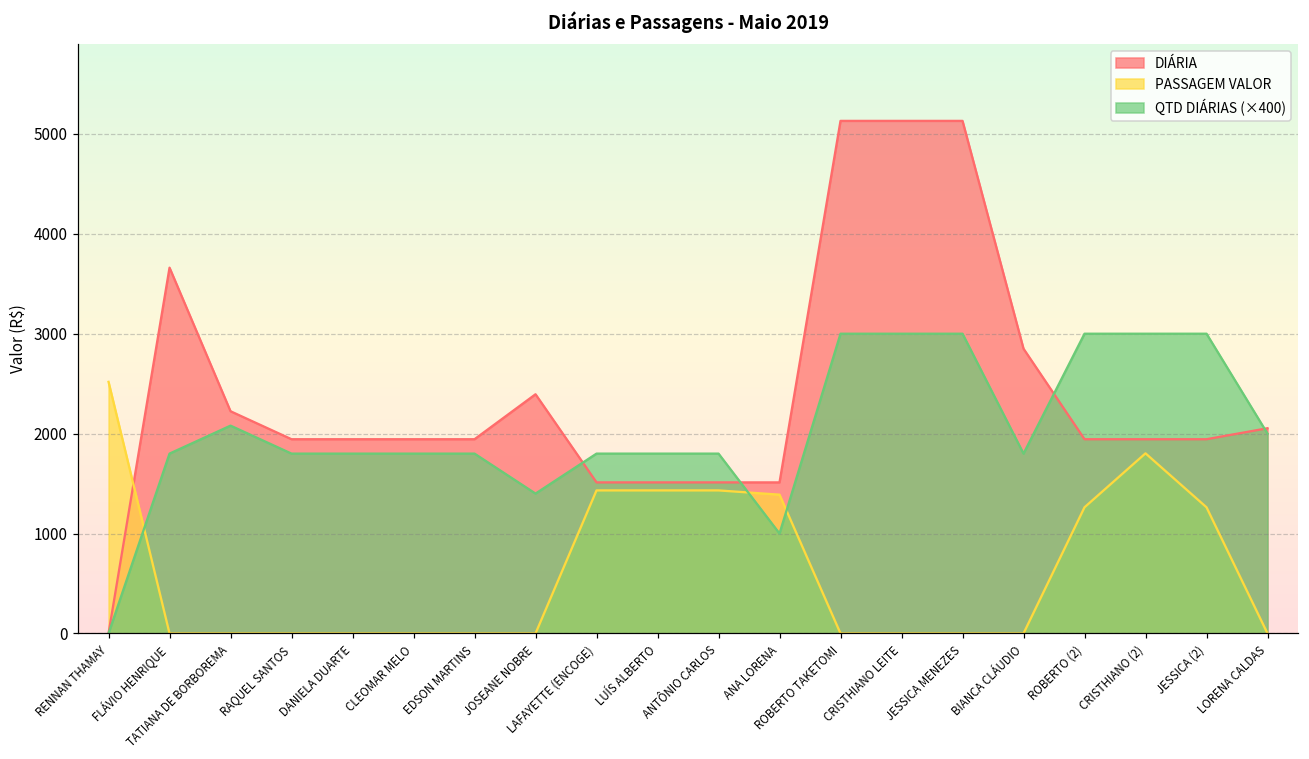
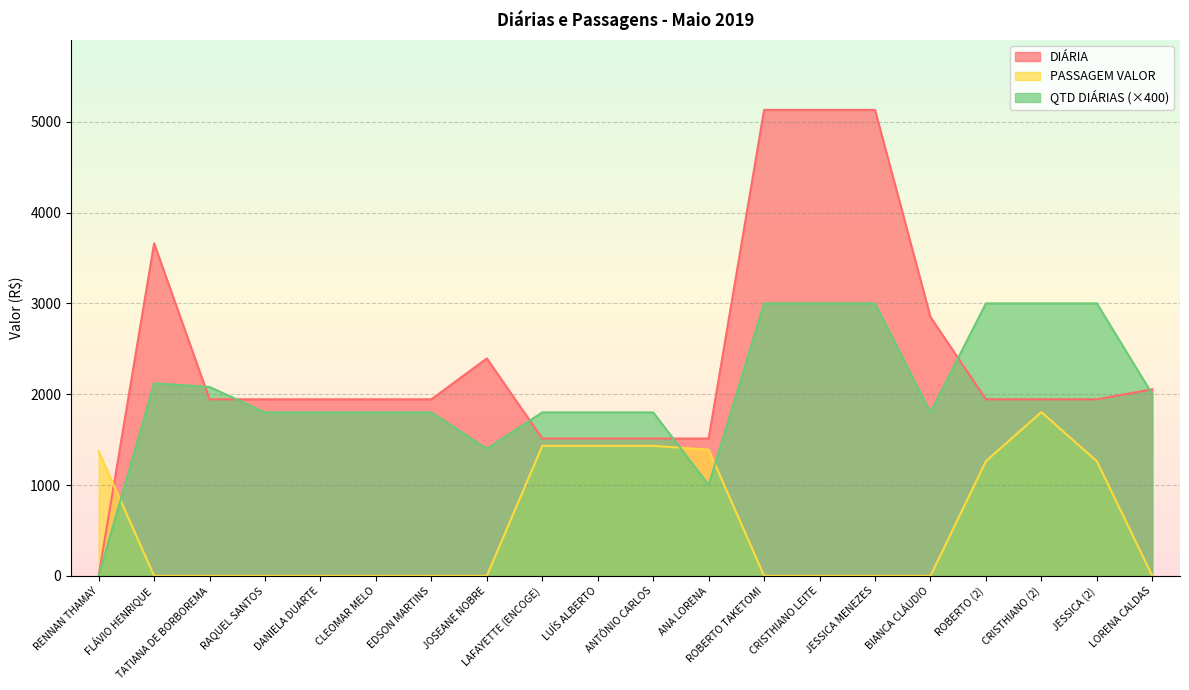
  {
    "DIÁRIA": {
      "FLÁVIO HENRIQUE": 3700,
-     "TATIANA DE BORBOREMA": 2200,
+     "TATIANA DE BORBOREMA": 1900,
      "LORENA CALDAS": 2100
    },
    "PASSAGEM VALOR": {
-     "RENNAN THAMAY": 2500,
+     "RENNAN THAMAY": 1400,
      "FLÁVIO HENRIQUE": 0,
      "TATIANA DE BORBOREMA": 0,
      "LORENA CALDAS": 0
    },
    "QTD DIÁRIAS (×400)": {
-     "FLÁVIO HENRIQUE": 1800,
+     "FLÁVIO HENRIQUE": 2100,
      "TATIANA DE BORBOREMA": 2100,
      "LORENA CALDAS": 2000
    }
  }
